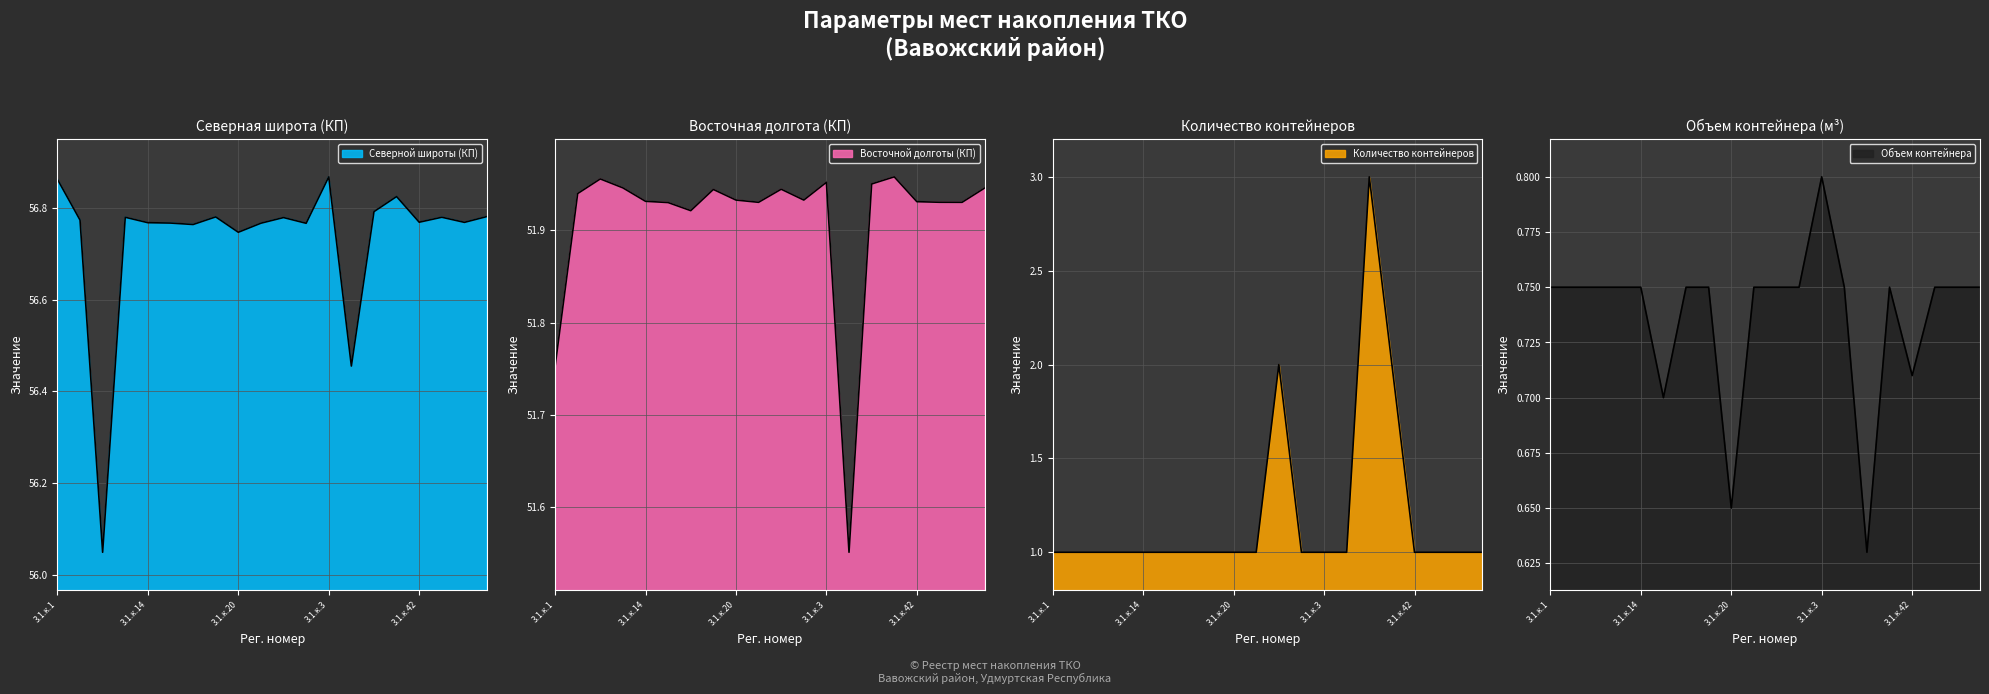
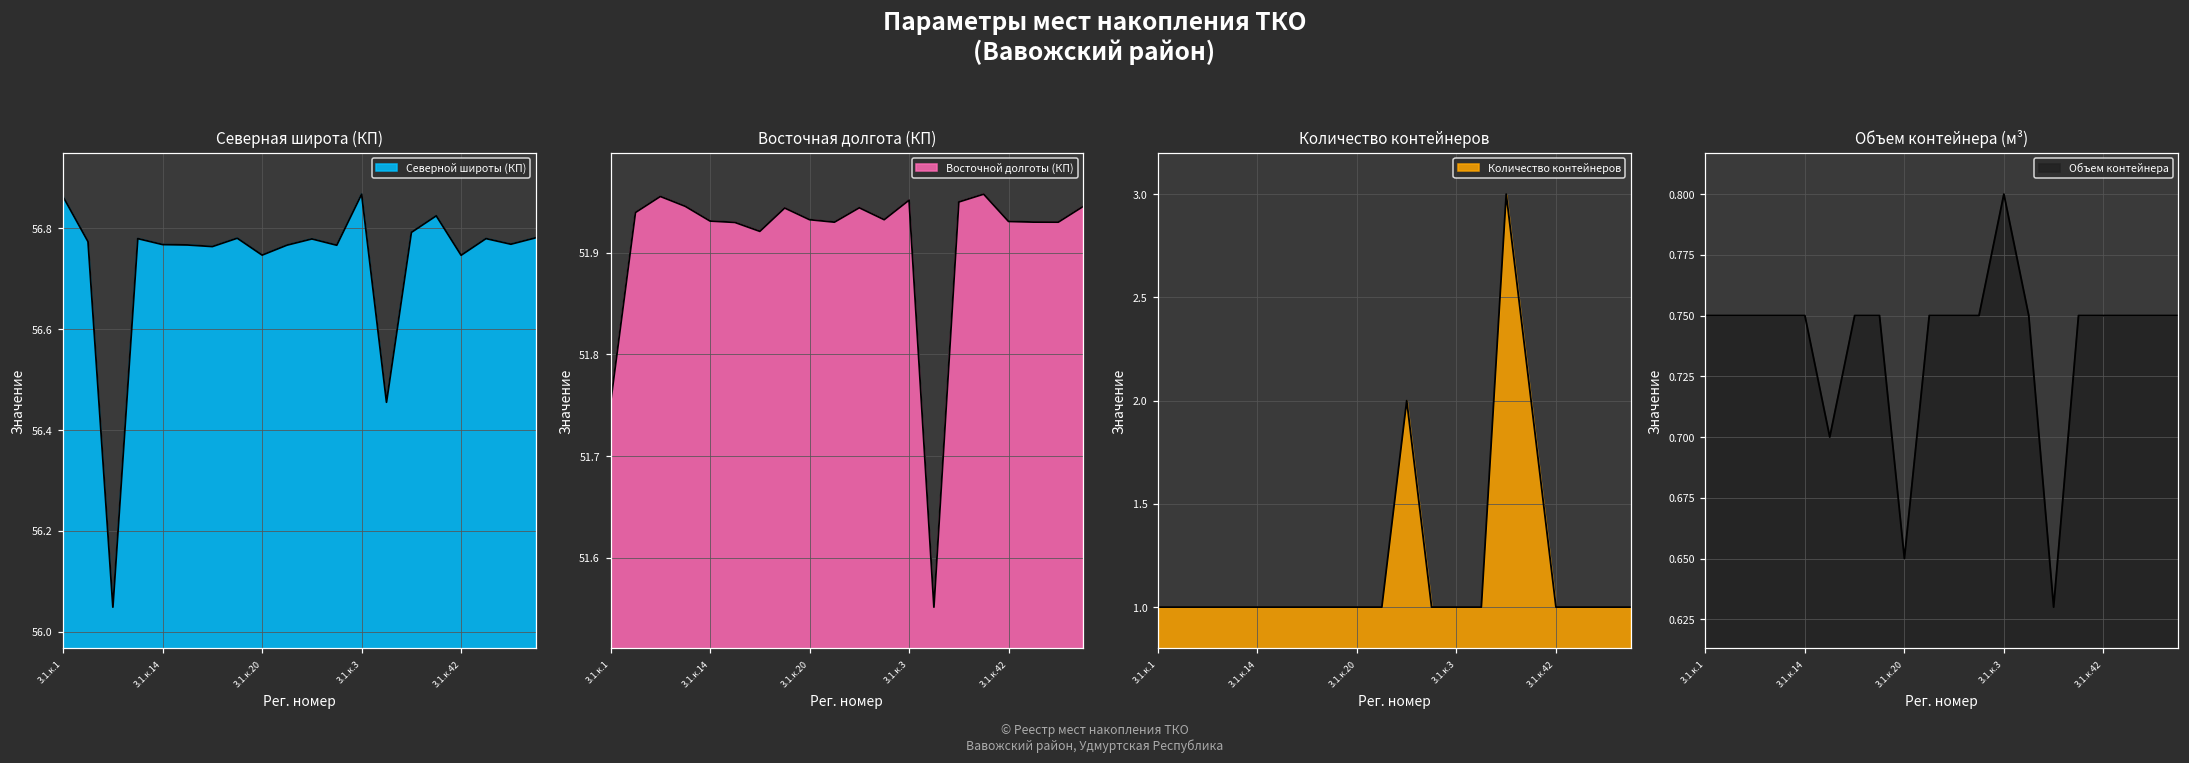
  {
    "Северная широта (КП)": {
      "3.1.к.1": 56.86,
      "3.1.к.14": 56.77,
      "3.1.к.20": 56.75,
      "3.1.к.3": 56.87,
-     "3.1.к.42": 56.77
+     "3.1.к.42": 56.75
    },
    "Восточная долгота (КП)": {
      "3.1.к.1": 51.75,
      "3.1.к.14": 51.93,
      "3.1.к.20": 51.93,
      "3.1.к.3": 51.95,
      "3.1.к.42": 51.93
    },
    "Количество контейнеров": {
      "3.1.к.1": 1.00,
      "3.1.к.14": 1.00,
      "3.1.к.20": 1.00,
      "3.1.к.3": 1.00,
      "3.1.к.42": 1.00
    },
    "Объем контейнера (м³)": {
      "3.1.к.1": 0.75,
      "3.1.к.14": 0.75,
      "3.1.к.20": 0.65,
      "3.1.к.3": 0.80,
-     "3.1.к.42": 0.71
+     "3.1.к.42": 0.75
    }
  }
